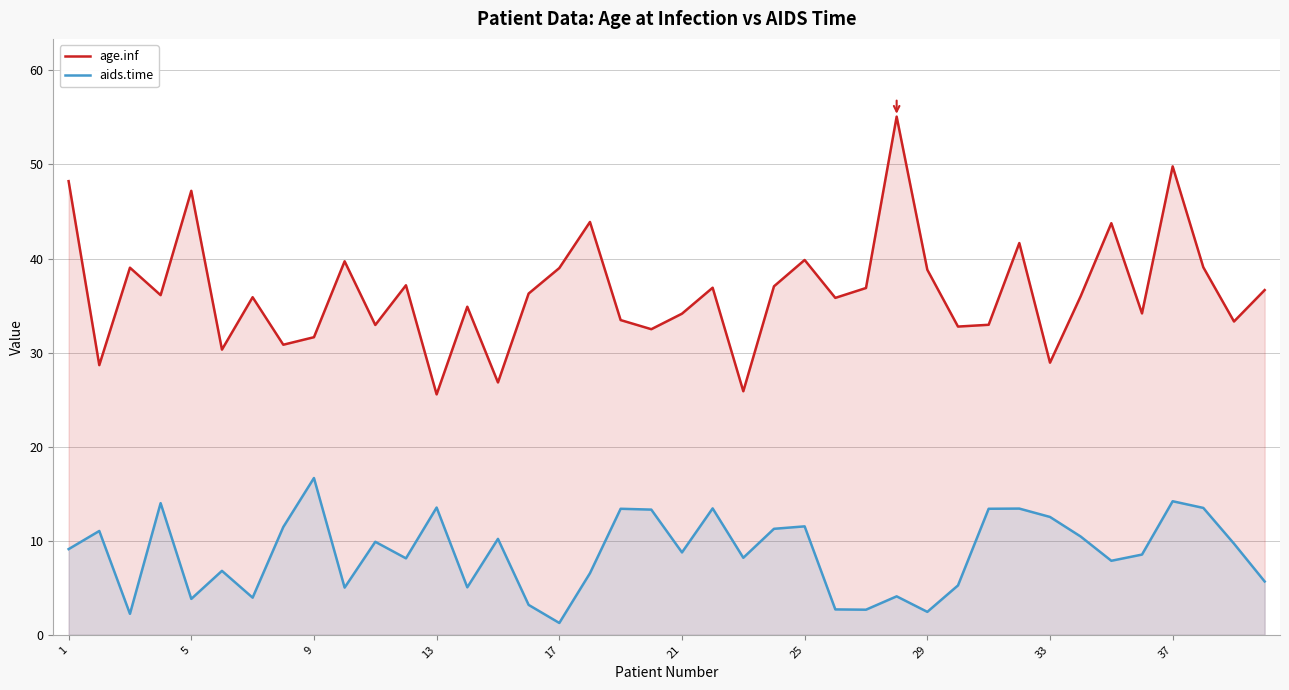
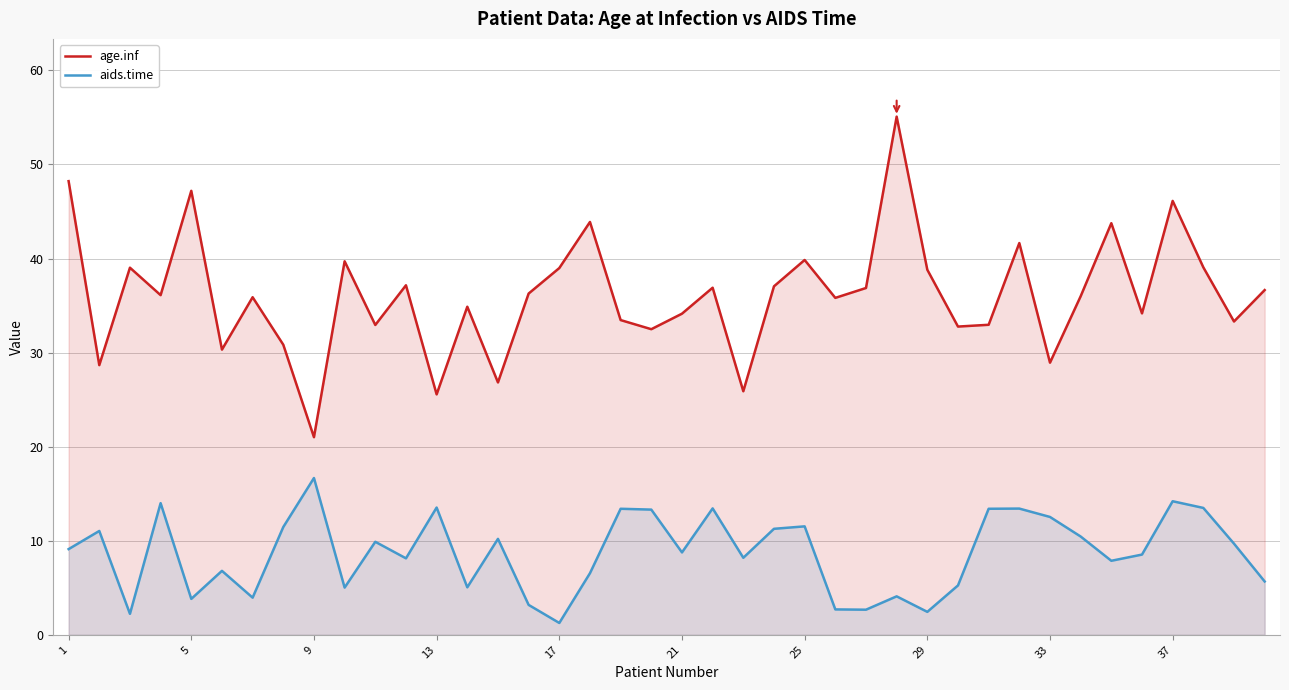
  {
    "age.inf": {
      "1": 48,
      "5": 47,
-     "9": 32,
+     "9": 21,
      "13": 26,
      "17": 39,
      "21": 34,
      "25": 40,
      "29": 39,
      "33": 29,
-     "37": 50
+     "37": 46
    },
    "aids.time": {
      "1": 9,
      "5": 4,
      "9": 17,
      "13": 14,
      "17": 1,
      "21": 9,
      "25": 12,
      "29": 2,
      "33": 13,
      "37": 14
    }
  }
